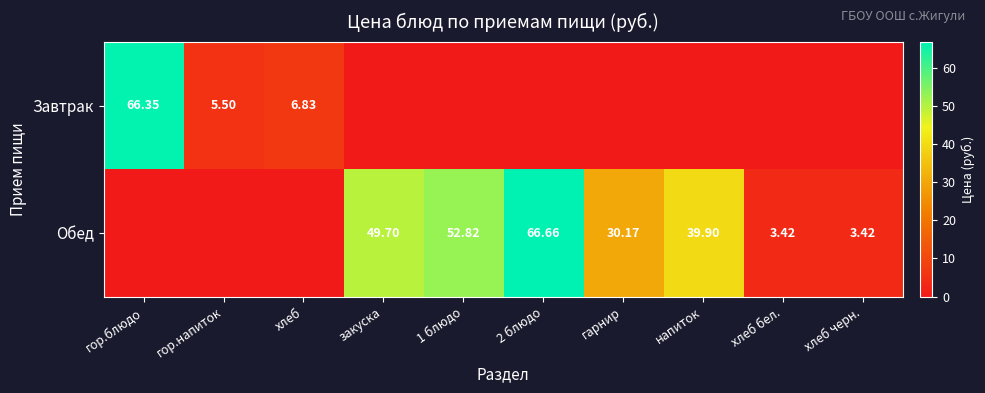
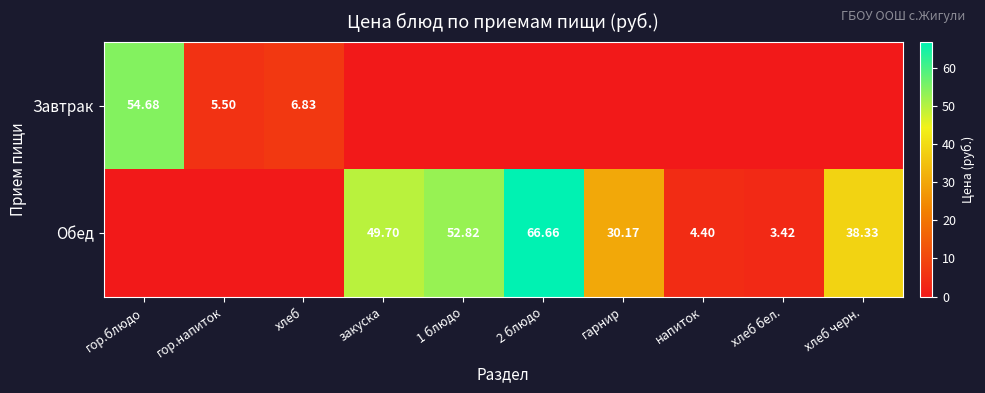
  {
    "Завтрак": {
-     "гор.блюдо": 66.35,
+     "гор.блюдо": 54.68,
      "гор.напиток": 5.50,
      "хлеб": 6.83
    },
    "Обед": {
      "закуска": 49.70,
      "1 блюдо": 52.82,
      "2 блюдо": 66.66,
      "гарнир": 30.17,
-     "напиток": 39.90,
+     "напиток": 4.40,
      "хлеб бел.": 3.42,
-     "хлеб черн.": 3.42
+     "хлеб черн.": 38.33
    }
  }
